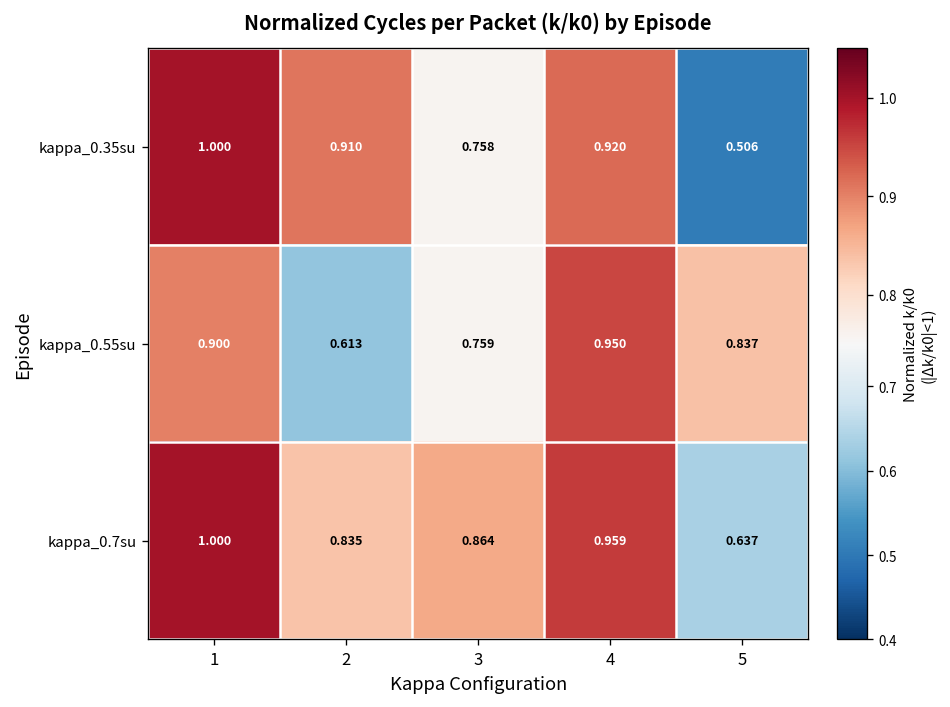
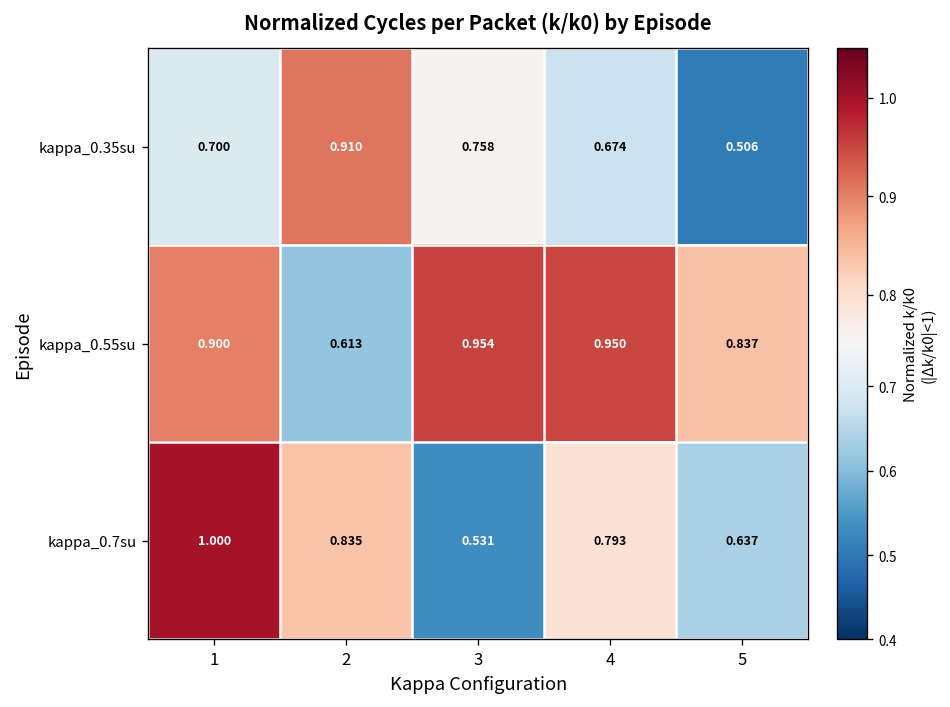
  {
    "kappa_0.35su": {
-     "1": 1.000,
+     "1": 0.700,
      "2": 0.910,
      "3": 0.758,
-     "4": 0.920,
+     "4": 0.674,
      "5": 0.506
    },
    "kappa_0.55su": {
      "1": 0.900,
      "2": 0.613,
-     "3": 0.759,
+     "3": 0.954,
      "4": 0.950,
      "5": 0.837
    },
    "kappa_0.7su": {
      "1": 1.000,
      "2": 0.835,
-     "3": 0.864,
-     "4": 0.959,
+     "3": 0.531,
+     "4": 0.793,
      "5": 0.637
    }
  }
